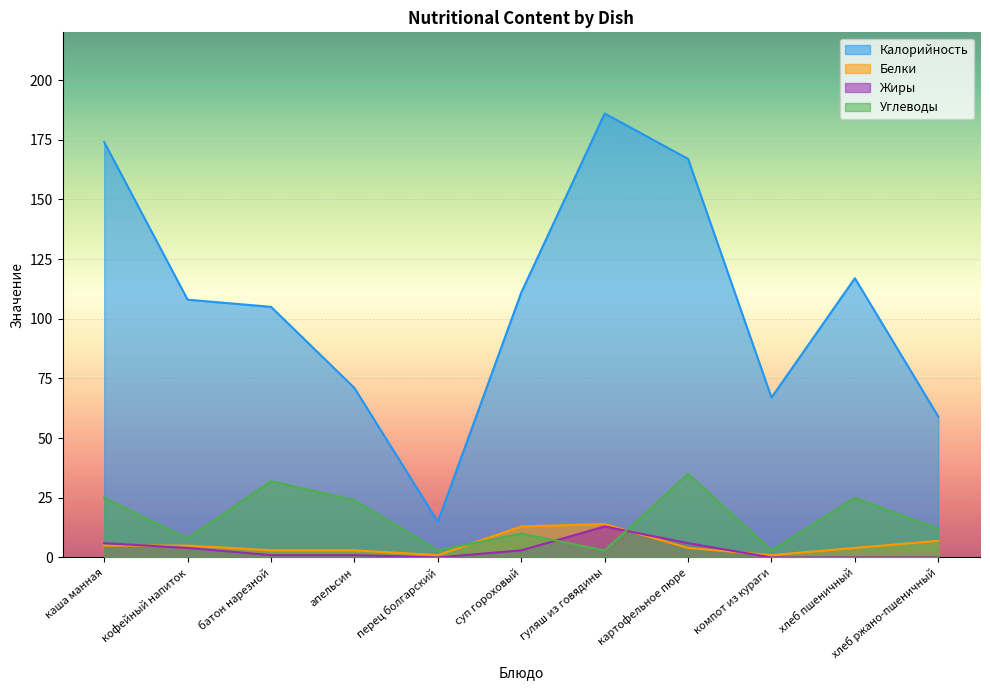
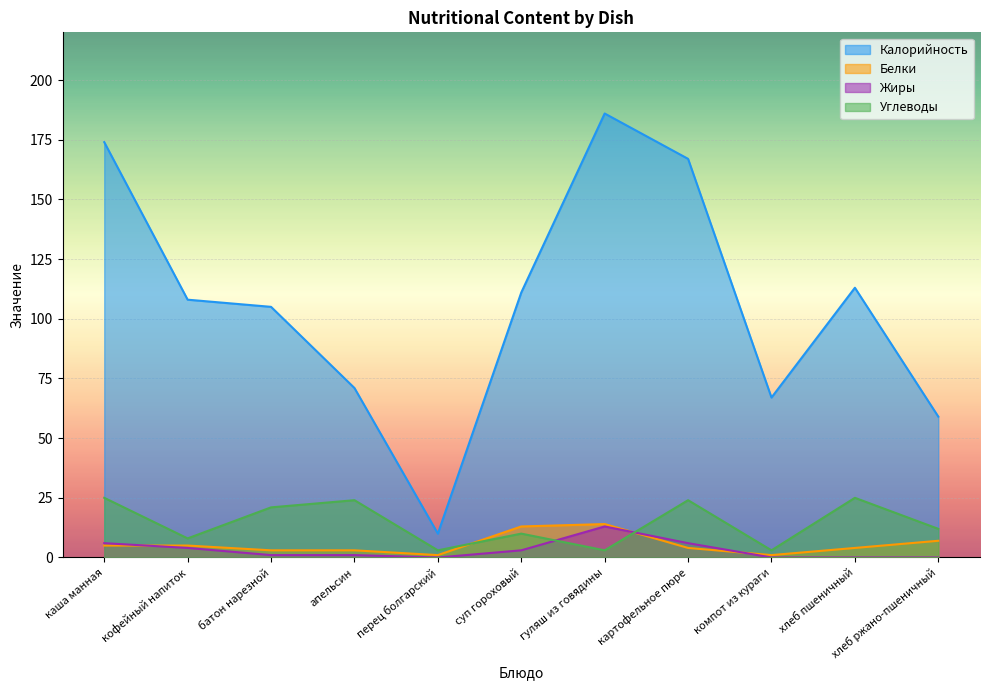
  {
    "Калорийность": {
      "каша манная": 174,
      "кофейный напиток": 108,
      "батон нарезной": 105,
      "апельсин": 71,
-     "перец болгарский": 15,
+     "перец болгарский": 10,
      "суп гороховый": 111,
      "гуляш из говядины": 186,
      "картофельное пюре": 167,
      "компот из кураги": 67,
-     "хлеб пшеничный": 117,
+     "хлеб пшеничный": 113,
      "хлеб ржано-пшеничный": 59
    },
    "Белки": {
      "батон нарезной": 3,
      "апельсин": 3,
      "суп гороховый": 13,
      "картофельное пюре": 4,
      "хлеб пшеничный": 4,
      "хлеб ржано-пшеничный": 7
    },
    "Жиры": {
      "батон нарезной": 1,
      "апельсин": 1,
      "суп гороховый": 3,
      "картофельное пюре": 6,
      "хлеб пшеничный": 0,
      "хлеб ржано-пшеничный": 0
    },
    "Углеводы": {
      "каша манная": 25,
      "кофейный напиток": 8,
-     "батон нарезной": 32,
+     "батон нарезной": 21,
      "апельсин": 24,
      "перец болгарский": 3,
      "суп гороховый": 10,
      "гуляш из говядины": 3,
-     "картофельное пюре": 35,
+     "картофельное пюре": 24,
      "компот из кураги": 3,
      "хлеб пшеничный": 25,
      "хлеб ржано-пшеничный": 12
    }
  }
